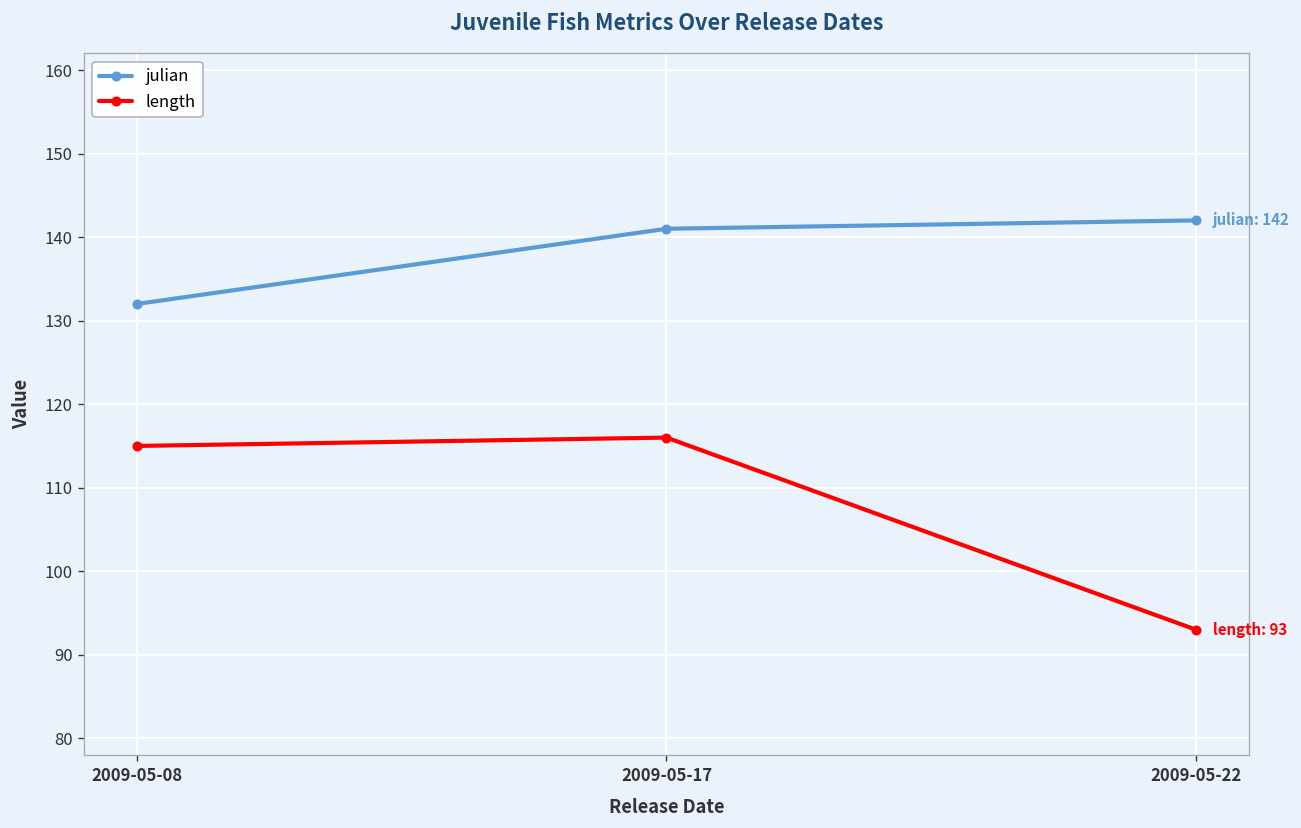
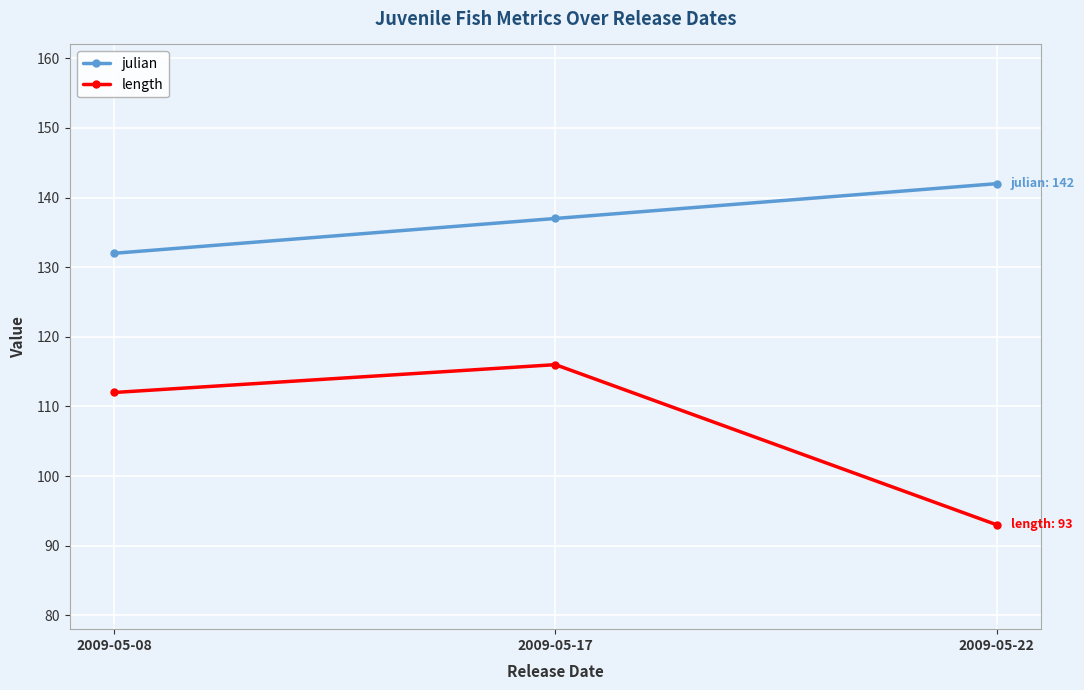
  {
    "julian": {
      "2009-05-08": 132,
-     "2009-05-17": 141
+     "2009-05-17": 137
    },
    "length": {
-     "2009-05-08": 115,
+     "2009-05-08": 112,
      "2009-05-17": 116
    }
  }
